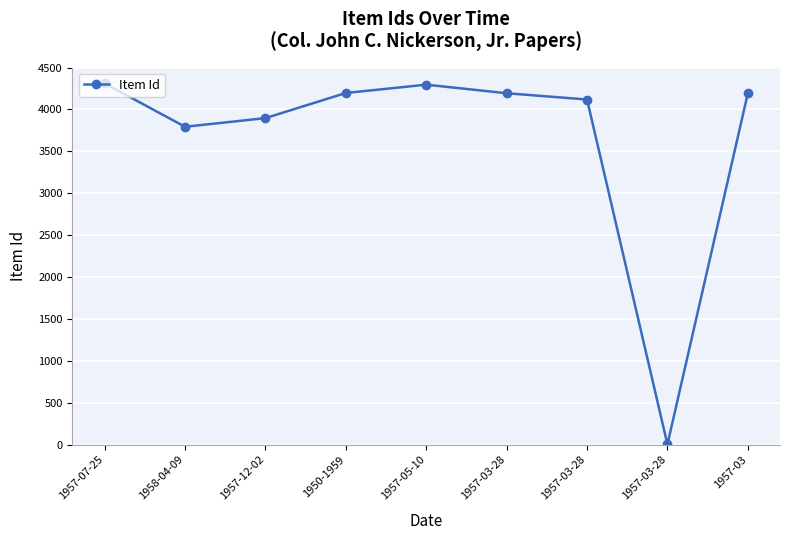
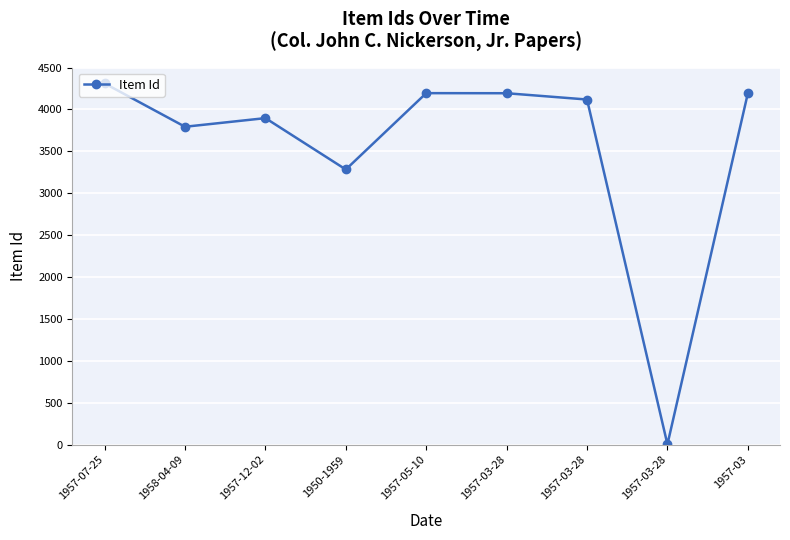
  {
    "1958-04-09": 3800,
    "1957-12-02": 3900,
-   "1950-1959": 4200,
-   "1957-05-10": 4300,
+   "1950-1959": 3300,
+   "1957-05-10": 4200,
    "1957-03": 4200
  }
